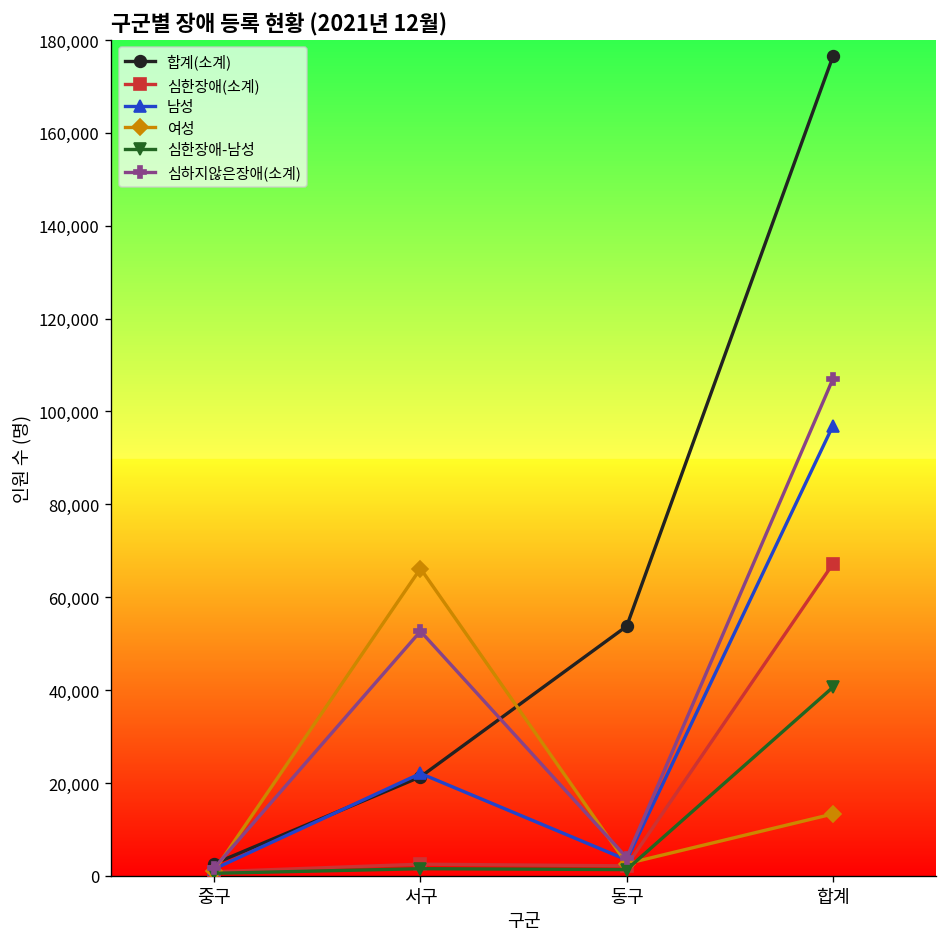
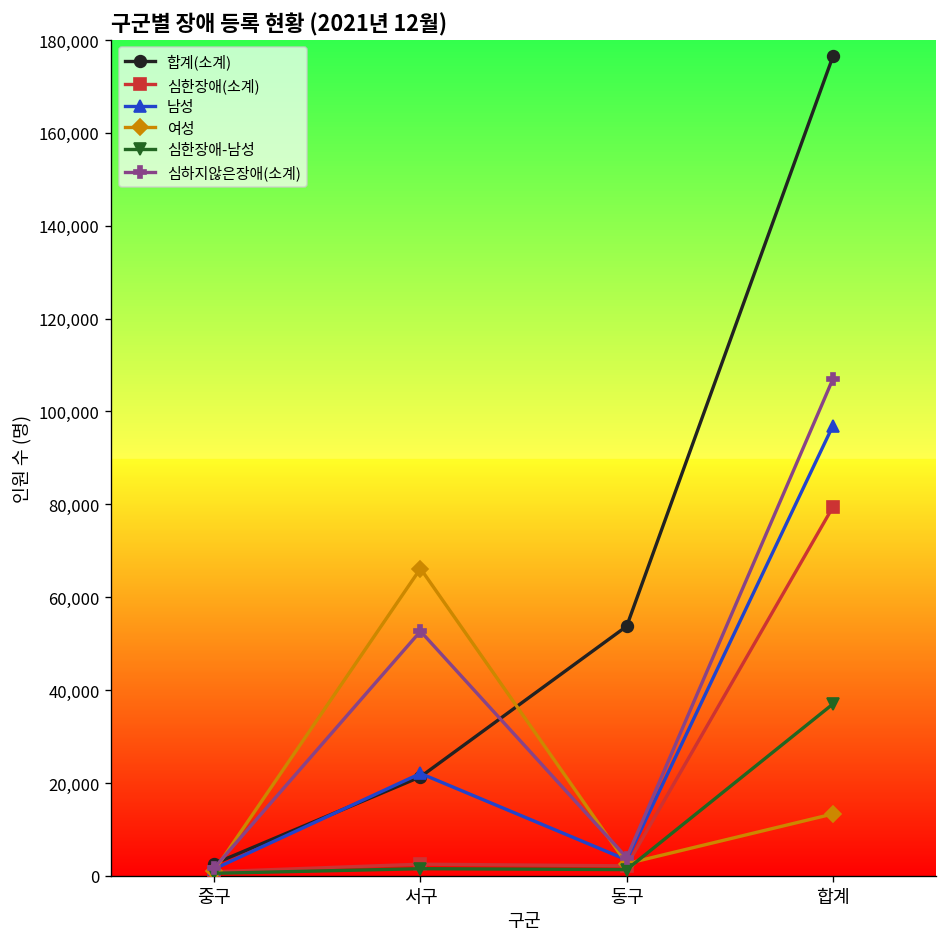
  {
    "합계(소계)": {
      "중구": "3,000",
      "서구": "21,000",
      "동구": "54,000",
      "합계": "176,000"
    },
    "심한장애(소계)": {
      "서구": "3,000",
-     "합계": "67,000"
+     "합계": "79,000"
    },
    "남성": {
      "서구": "22,000",
      "합계": "97,000"
    },
    "여성": {
      "서구": "66,000",
      "합계": "13,000"
    },
    "심한장애-남성": {
      "서구": "2,000",
      "동구": "1,000",
-     "합계": "41,000"
+     "합계": "37,000"
    },
    "심하지않은장애(소계)": {
      "서구": "53,000",
      "합계": "107,000"
    }
  }
